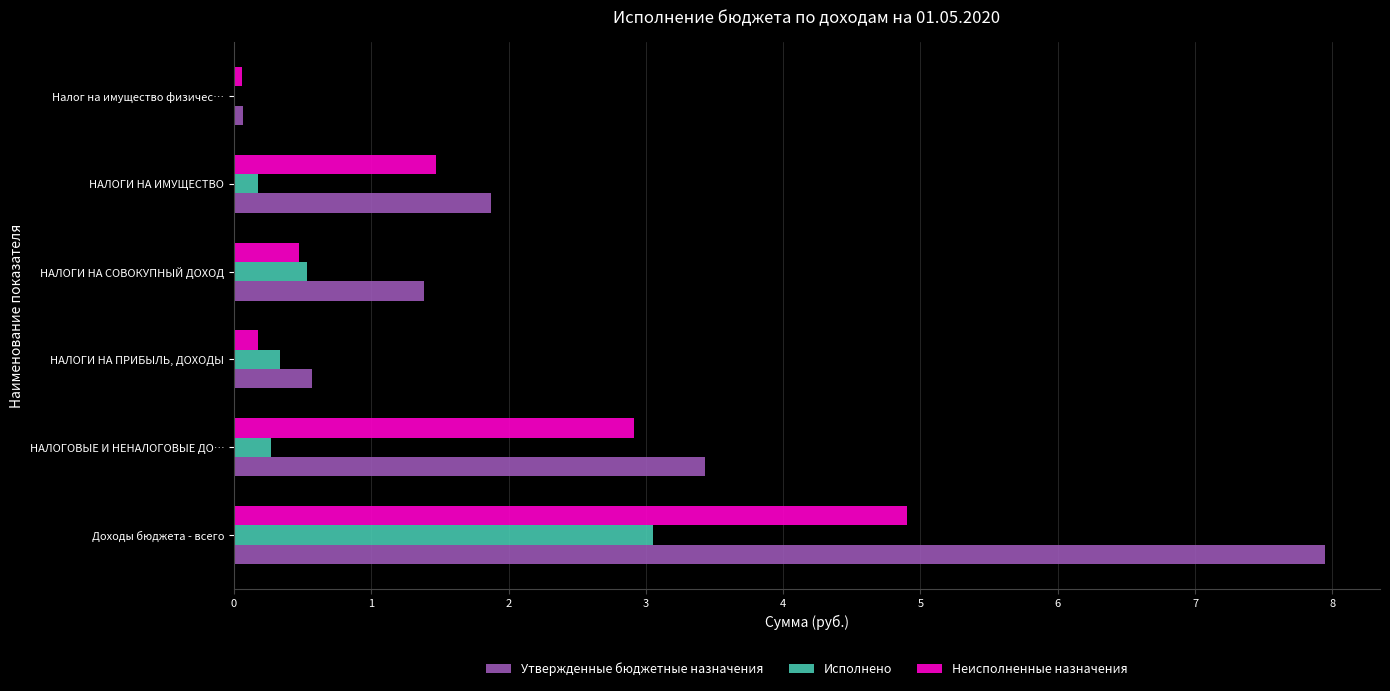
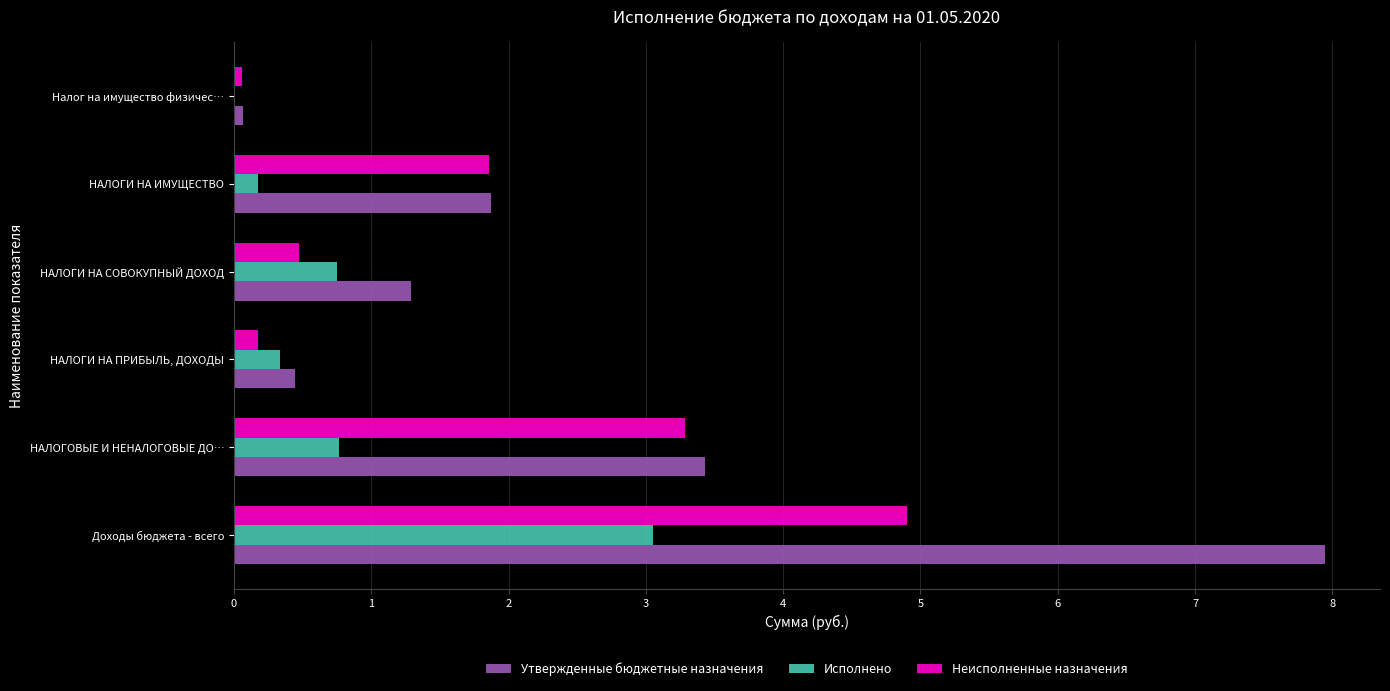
  {
    "Утвержденные бюджетные назначения": {
      "Налог на имущество физичес…": 0.06,
      "НАЛОГИ НА ИМУЩЕСТВО": 1.87,
-     "НАЛОГИ НА СОВОКУПНЫЙ ДОХОД": 1.38,
-     "НАЛОГИ НА ПРИБЫЛЬ, ДОХОДЫ": 0.57,
+     "НАЛОГИ НА СОВОКУПНЫЙ ДОХОД": 1.29,
+     "НАЛОГИ НА ПРИБЫЛЬ, ДОХОДЫ": 0.44,
      "НАЛОГОВЫЕ И НЕНАЛОГОВЫЕ ДО…": 3.43,
      "Доходы бюджета - всего": 7.95
    },
    "Исполнено": {
      "НАЛОГИ НА ИМУЩЕСТВО": 0.17,
-     "НАЛОГИ НА СОВОКУПНЫЙ ДОХОД": 0.53,
+     "НАЛОГИ НА СОВОКУПНЫЙ ДОХОД": 0.75,
      "НАЛОГИ НА ПРИБЫЛЬ, ДОХОДЫ": 0.33,
-     "НАЛОГОВЫЕ И НЕНАЛОГОВЫЕ ДО…": 0.27,
+     "НАЛОГОВЫЕ И НЕНАЛОГОВЫЕ ДО…": 0.77,
      "Доходы бюджета - всего": 3.05
    },
    "Неисполненные назначения": {
      "Налог на имущество физичес…": 0.06,
-     "НАЛОГИ НА ИМУЩЕСТВО": 1.47,
+     "НАЛОГИ НА ИМУЩЕСТВО": 1.86,
      "НАЛОГИ НА СОВОКУПНЫЙ ДОХОД": 0.47,
      "НАЛОГИ НА ПРИБЫЛЬ, ДОХОДЫ": 0.17,
-     "НАЛОГОВЫЕ И НЕНАЛОГОВЫЕ ДО…": 2.91,
+     "НАЛОГОВЫЕ И НЕНАЛОГОВЫЕ ДО…": 3.29,
      "Доходы бюджета - всего": 4.90
    }
  }
